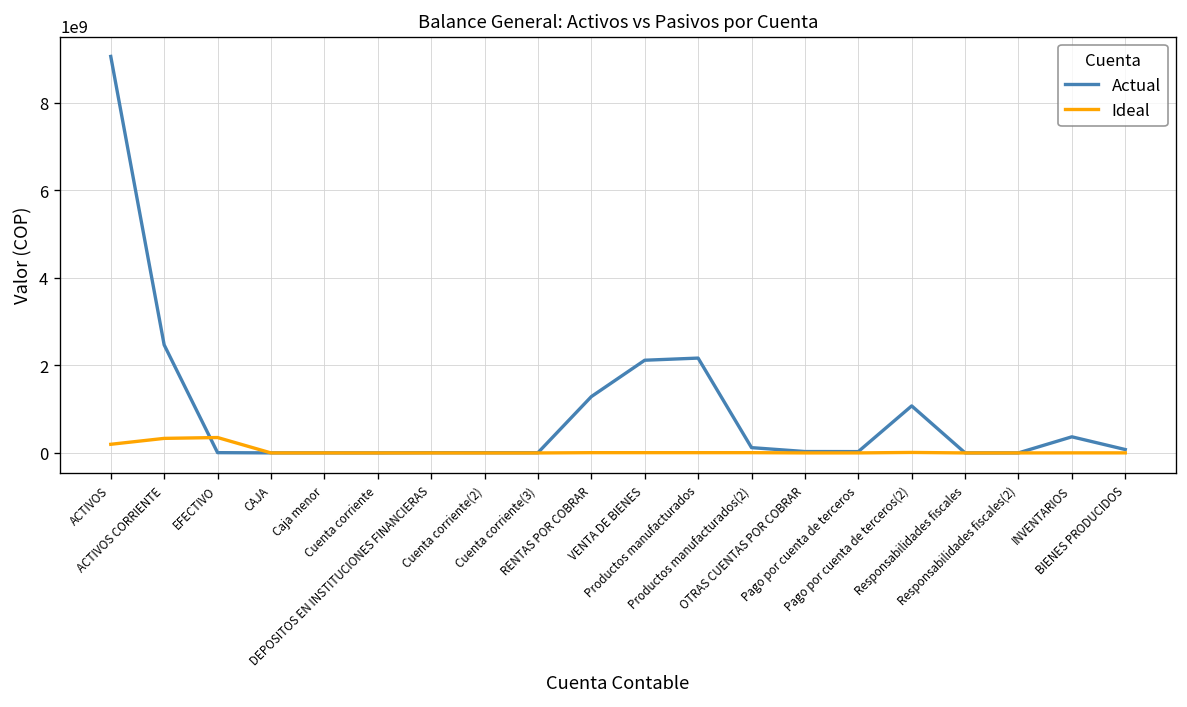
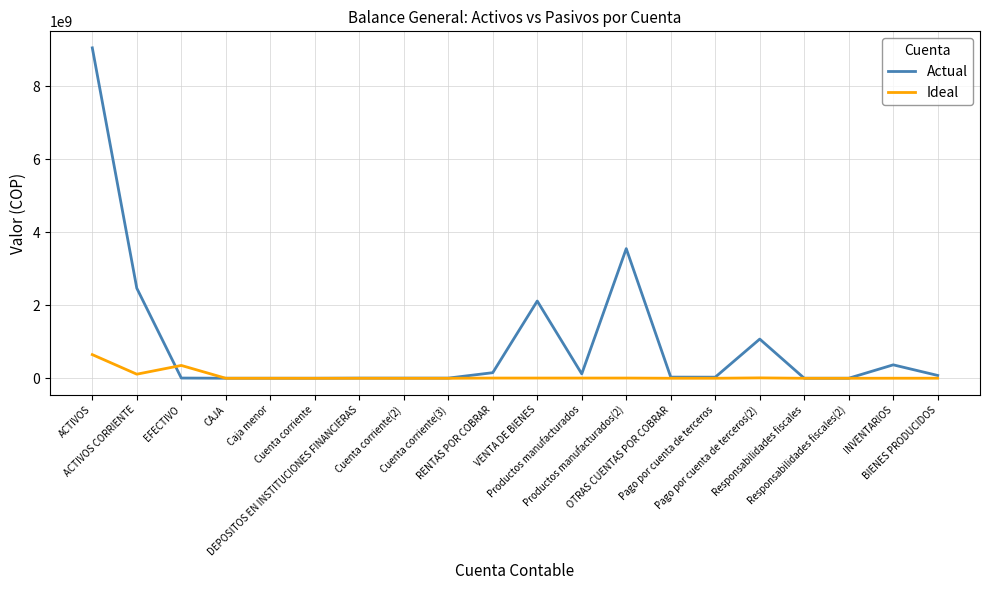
  {
    "Actual": {
      "ACTIVOS": 9100000000,
      "ACTIVOS CORRIENTE": 2500000000,
      "EFECTIVO": 0,
-     "RENTAS POR COBRAR": 1300000000,
+     "RENTAS POR COBRAR": 200000000,
      "VENTA DE BIENES": 2100000000,
-     "Productos manufacturados": 2200000000,
-     "Productos manufacturados(2)": 100000000,
+     "Productos manufacturados": 100000000,
+     "Productos manufacturados(2)": 3600000000,
      "Pago por cuenta de terceros(2)": 1100000000,
      "INVENTARIOS": 400000000,
      "BIENES PRODUCIDOS": 100000000
    },
    "Ideal": {
-     "ACTIVOS": 200000000,
-     "ACTIVOS CORRIENTE": 300000000,
+     "ACTIVOS": 600000000,
+     "ACTIVOS CORRIENTE": 100000000,
      "EFECTIVO": 400000000,
      "RENTAS POR COBRAR": 0,
      "VENTA DE BIENES": 0,
      "Productos manufacturados": 0,
      "Productos manufacturados(2)": 0,
      "Pago por cuenta de terceros(2)": 0,
      "INVENTARIOS": 0,
      "BIENES PRODUCIDOS": 0
    }
  }
